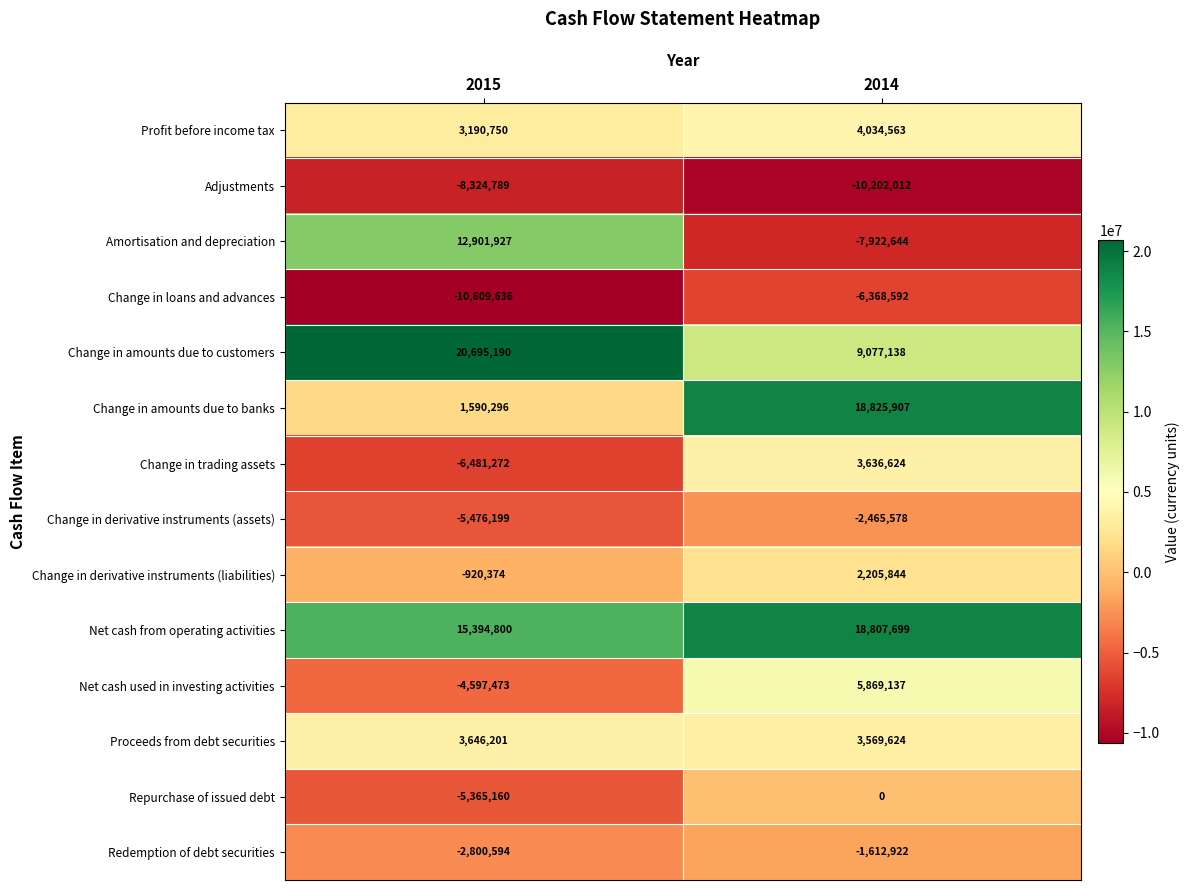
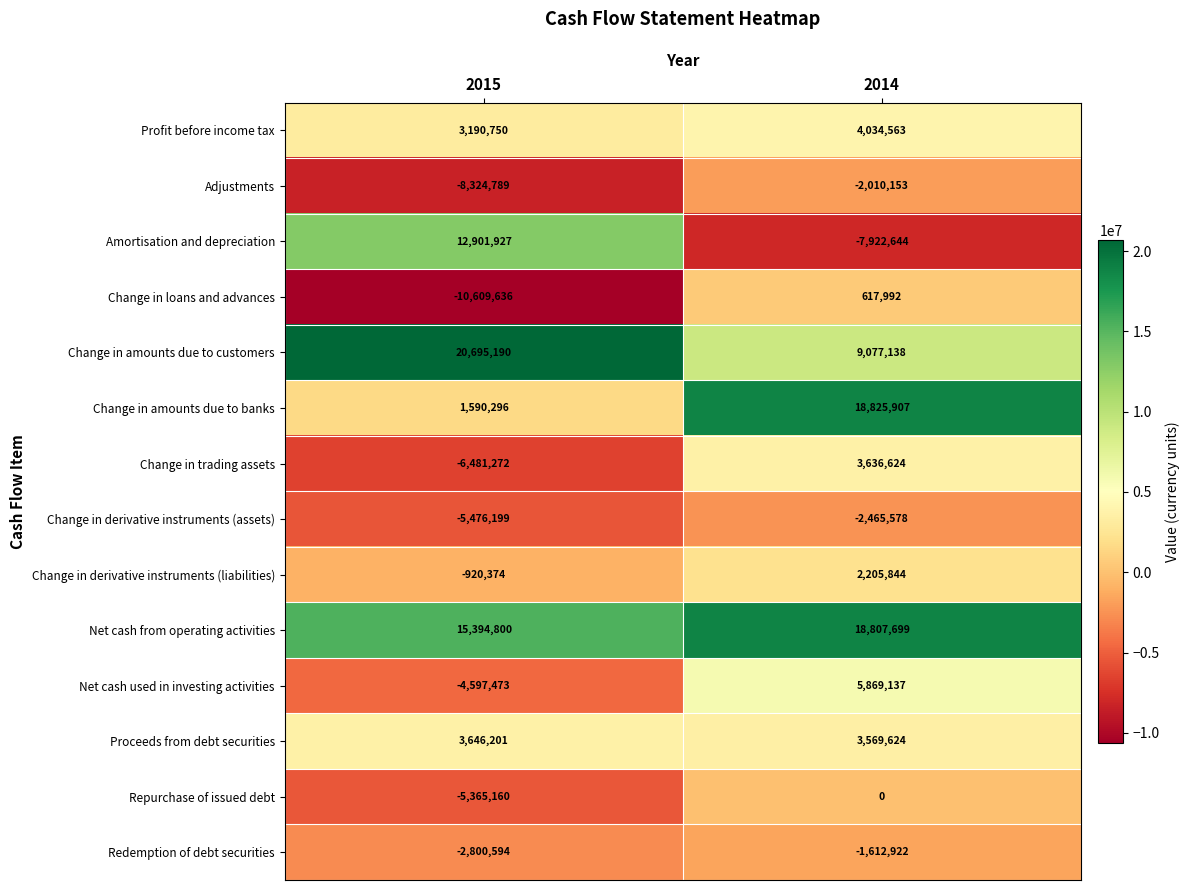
  {
    "Profit before income tax": {
      "2015": "3,190,750",
      "2014": "4,034,563"
    },
    "Adjustments": {
      "2015": "-8,324,789",
-     "2014": "-10,202,012"
+     "2014": "-2,010,153"
    },
    "Amortisation and depreciation": {
      "2015": "12,901,927",
      "2014": "-7,922,644"
    },
    "Change in loans and advances": {
      "2015": "-10,609,636",
-     "2014": "-6,368,592"
+     "2014": "617,992"
    },
    "Change in amounts due to customers": {
      "2015": "20,695,190",
      "2014": "9,077,138"
    },
    "Change in amounts due to banks": {
      "2015": "1,590,296",
      "2014": "18,825,907"
    },
    "Change in trading assets": {
      "2015": "-6,481,272",
      "2014": "3,636,624"
    },
    "Change in derivative instruments (assets)": {
      "2015": "-5,476,199",
      "2014": "-2,465,578"
    },
    "Change in derivative instruments (liabilities)": {
      "2015": "-920,374",
      "2014": "2,205,844"
    },
    "Net cash from operating activities": {
      "2015": "15,394,800",
      "2014": "18,807,699"
    },
    "Net cash used in investing activities": {
      "2015": "-4,597,473",
      "2014": "5,869,137"
    },
    "Proceeds from debt securities": {
      "2015": "3,646,201",
      "2014": "3,569,624"
    },
    "Repurchase of issued debt": {
      "2015": "-5,365,160",
      "2014": "0"
    },
    "Redemption of debt securities": {
      "2015": "-2,800,594",
      "2014": "-1,612,922"
    }
  }
